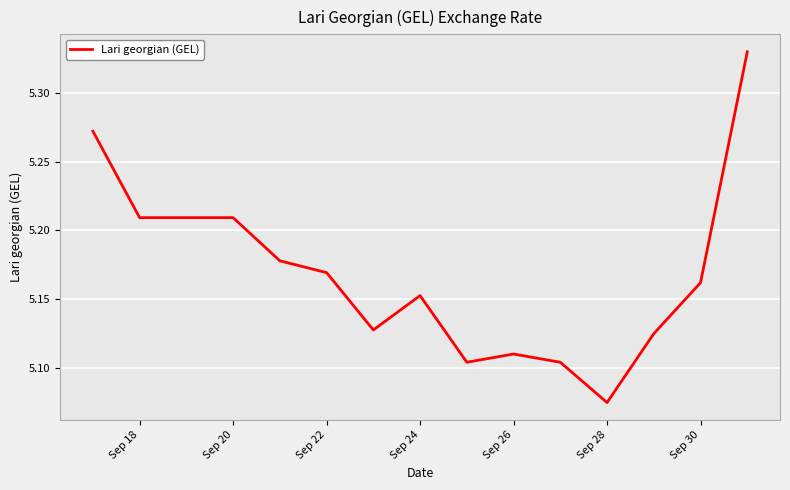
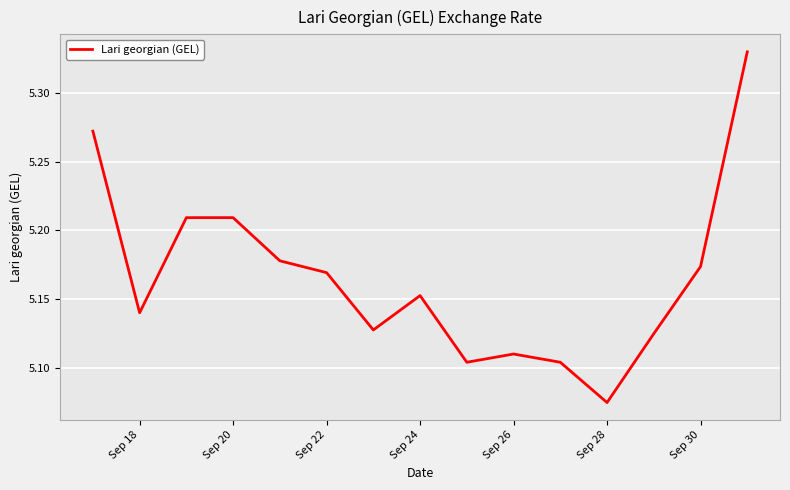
  {
-   "Sep 18": 5.209,
+   "Sep 18": 5.140,
    "Sep 20": 5.209,
    "Sep 22": 5.169,
    "Sep 24": 5.153,
    "Sep 26": 5.110,
    "Sep 28": 5.075,
-   "Sep 30": 5.162
+   "Sep 30": 5.174
  }
